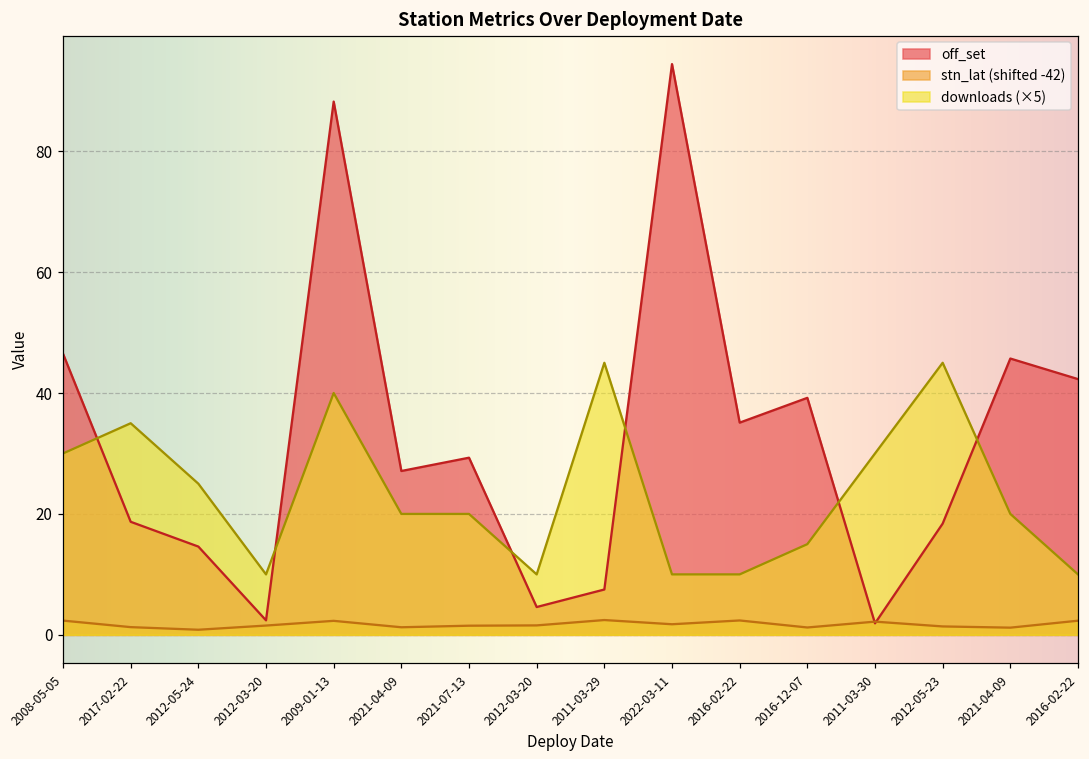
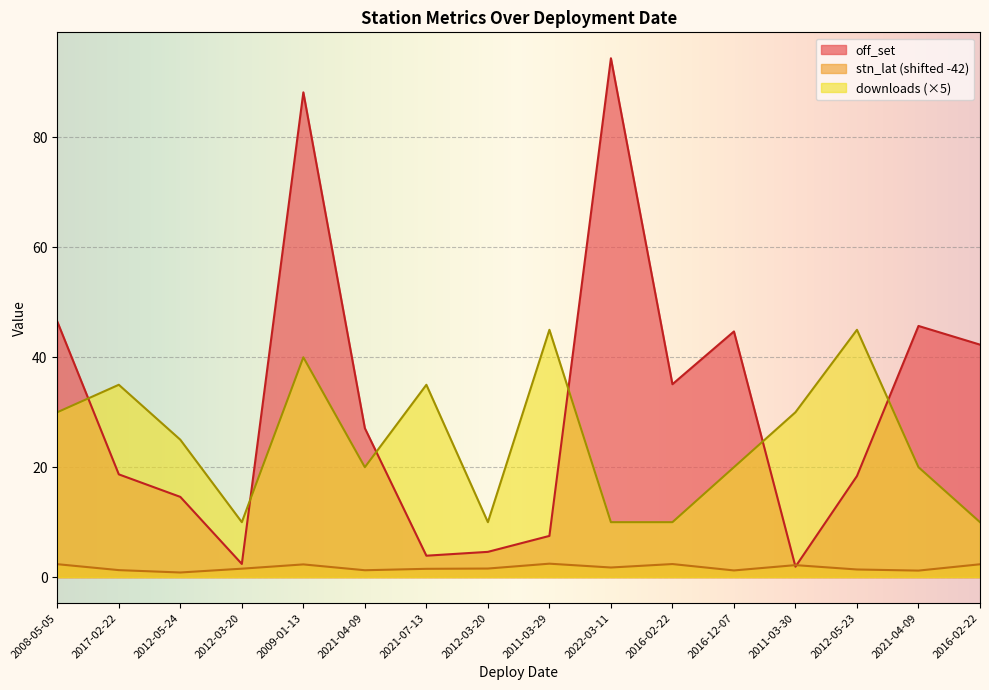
  {
    "off_set": {
      "2008-05-05": 47,
      "2017-02-22": 19,
      "2012-05-24": 15,
      "2009-01-13": 88,
-     "2021-07-13": 29,
+     "2021-07-13": 4,
      "2011-03-29": 8,
      "2022-03-11": 94,
-     "2016-12-07": 39,
+     "2016-12-07": 45,
      "2012-05-23": 18
    },
    "stn_lat (shifted -42)": {
      "2008-05-05": 2,
      "2017-02-22": 1,
      "2012-05-24": 1,
      "2009-01-13": 2,
      "2021-07-13": 2,
      "2011-03-29": 2,
      "2022-03-11": 2,
      "2016-12-07": 1,
      "2012-05-23": 1
    },
    "downloads (×5)": {
      "2008-05-05": 30,
      "2017-02-22": 35,
      "2012-05-24": 25,
      "2009-01-13": 40,
-     "2021-07-13": 20,
+     "2021-07-13": 35,
      "2011-03-29": 45,
      "2022-03-11": 10,
-     "2016-12-07": 15,
+     "2016-12-07": 20,
      "2011-03-30": 30,
      "2012-05-23": 45
    }
  }
